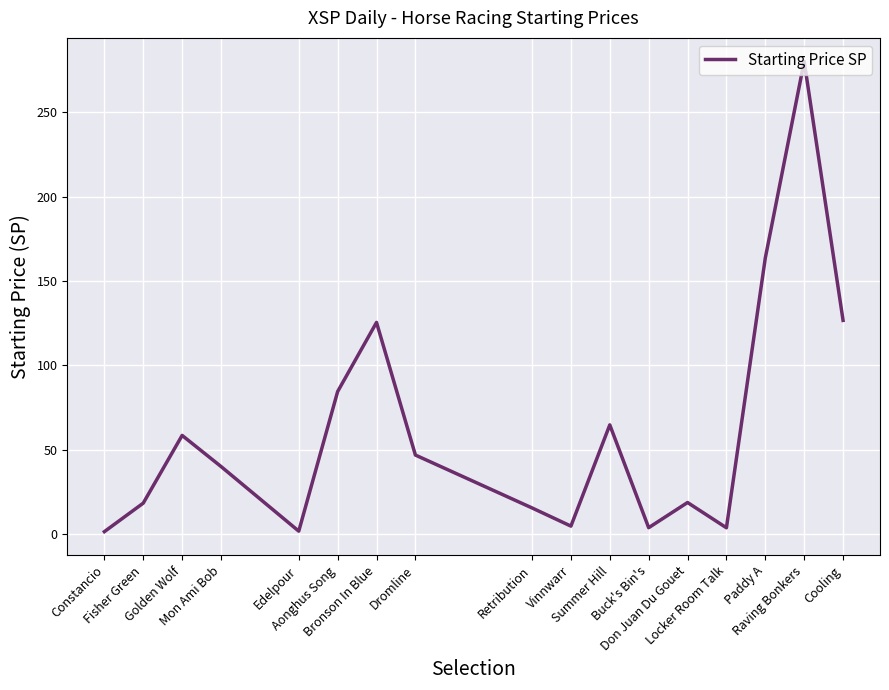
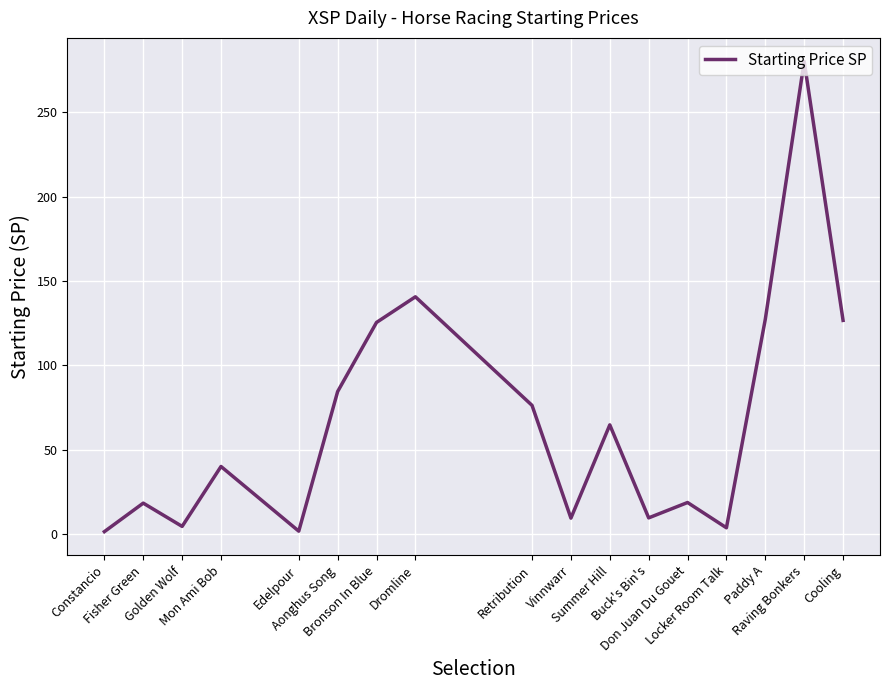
  {
    "Constancio": 2,
    "Fisher Green": 18,
-   "Golden Wolf": 59,
+   "Golden Wolf": 5,
    "Mon Ami Bob": 40,
    "Edelpour": 2,
    "Aonghus Song": 85,
    "Bronson In Blue": 126,
-   "Dromline": 47,
-   "Retribution": 16,
-   "Vinnwarr": 5,
+   "Dromline": 141,
+   "Retribution": 76,
+   "Vinnwarr": 10,
    "Summer Hill": 65,
-   "Buck's Bin's": 4,
+   "Buck's Bin's": 10,
    "Don Juan Du Gouet": 19,
    "Locker Room Talk": 4,
-   "Paddy A": 164,
+   "Paddy A": 127,
    "Cooling": 127
  }
